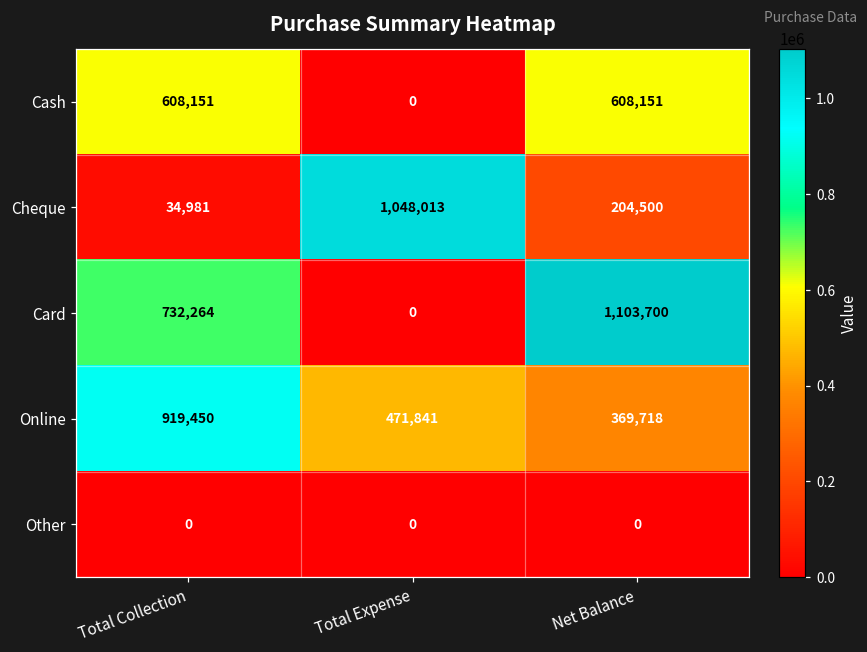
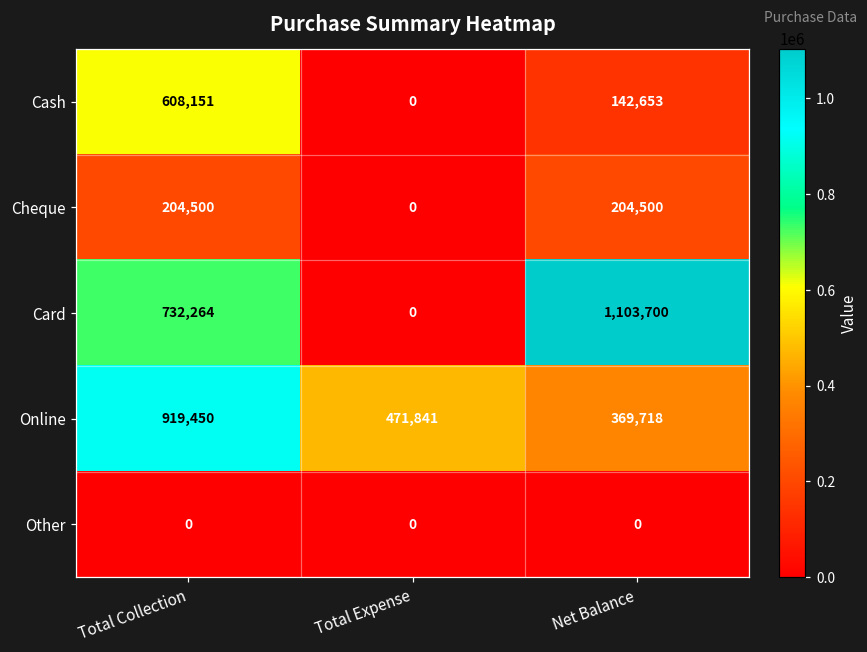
  {
    "Cash": {
      "Total Collection": "608,151",
      "Total Expense": "0",
-     "Net Balance": "608,151"
+     "Net Balance": "142,653"
    },
    "Cheque": {
-     "Total Collection": "34,981",
-     "Total Expense": "1,048,013",
+     "Total Collection": "204,500",
+     "Total Expense": "0",
      "Net Balance": "204,500"
    },
    "Card": {
      "Total Collection": "732,264",
      "Total Expense": "0",
      "Net Balance": "1,103,700"
    },
    "Online": {
      "Total Collection": "919,450",
      "Total Expense": "471,841",
      "Net Balance": "369,718"
    },
    "Other": {
      "Total Collection": "0",
      "Total Expense": "0",
      "Net Balance": "0"
    }
  }
